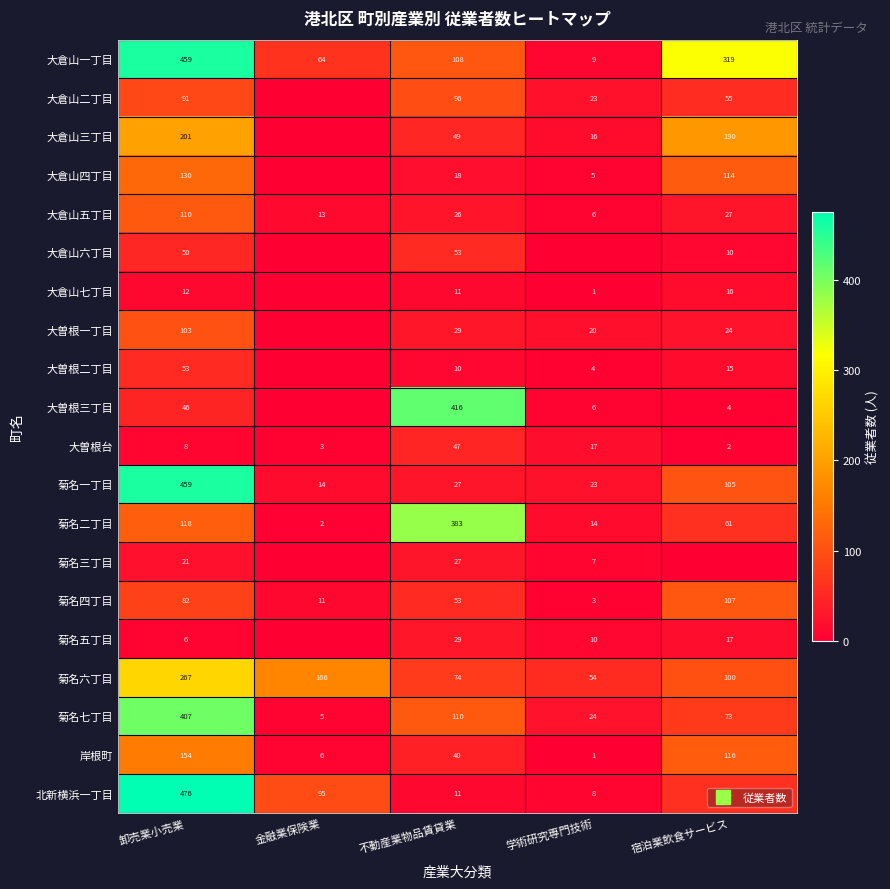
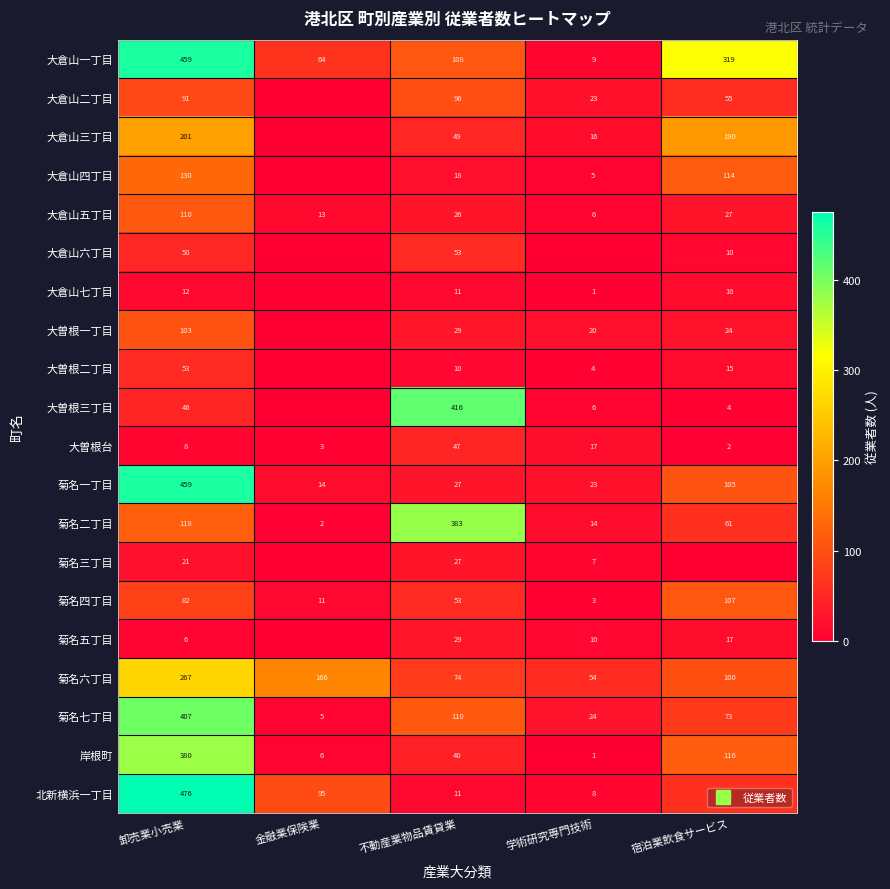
  {
    "大倉山一丁目": {
      "卸売業小売業": 459,
      "金融業保険業": 64,
      "不動産業物品賃貸業": 108,
      "学術研究専門技術": 9,
      "宿泊業飲食サービス": 319
    },
    "大倉山二丁目": {
      "卸売業小売業": 91,
      "不動産業物品賃貸業": 96,
      "学術研究専門技術": 23,
      "宿泊業飲食サービス": 55
    },
    "大倉山三丁目": {
      "卸売業小売業": 201,
      "不動産業物品賃貸業": 49,
      "学術研究専門技術": 16,
      "宿泊業飲食サービス": 190
    },
    "大倉山四丁目": {
      "卸売業小売業": 130,
      "不動産業物品賃貸業": 18,
      "学術研究専門技術": 5,
      "宿泊業飲食サービス": 114
    },
    "大倉山五丁目": {
      "卸売業小売業": 110,
      "金融業保険業": 13,
      "不動産業物品賃貸業": 26,
      "学術研究専門技術": 6,
      "宿泊業飲食サービス": 27
    },
    "大倉山六丁目": {
      "卸売業小売業": 50,
      "不動産業物品賃貸業": 53,
      "宿泊業飲食サービス": 10
    },
    "大倉山七丁目": {
      "卸売業小売業": 12,
      "不動産業物品賃貸業": 11,
      "学術研究専門技術": 1,
      "宿泊業飲食サービス": 16
    },
    "大曽根一丁目": {
      "卸売業小売業": 103,
      "不動産業物品賃貸業": 29,
      "学術研究専門技術": 20,
      "宿泊業飲食サービス": 24
    },
    "大曽根二丁目": {
      "卸売業小売業": 53,
      "不動産業物品賃貸業": 10,
      "学術研究専門技術": 4,
      "宿泊業飲食サービス": 15
    },
    "大曽根三丁目": {
      "卸売業小売業": 46,
      "不動産業物品賃貸業": 416,
      "学術研究専門技術": 6,
      "宿泊業飲食サービス": 4
    },
    "大曽根台": {
      "卸売業小売業": 8,
      "金融業保険業": 3,
      "不動産業物品賃貸業": 47,
      "学術研究専門技術": 17,
      "宿泊業飲食サービス": 2
    },
    "菊名一丁目": {
      "卸売業小売業": 459,
      "金融業保険業": 14,
      "不動産業物品賃貸業": 27,
      "学術研究専門技術": 23,
      "宿泊業飲食サービス": 105
    },
    "菊名二丁目": {
      "卸売業小売業": 118,
      "金融業保険業": 2,
      "不動産業物品賃貸業": 383,
      "学術研究専門技術": 14,
      "宿泊業飲食サービス": 61
    },
    "菊名三丁目": {
      "卸売業小売業": 21,
      "不動産業物品賃貸業": 27,
      "学術研究専門技術": 7
    },
    "菊名四丁目": {
      "卸売業小売業": 82,
      "金融業保険業": 11,
      "不動産業物品賃貸業": 53,
      "学術研究専門技術": 3,
      "宿泊業飲食サービス": 107
    },
    "菊名五丁目": {
      "卸売業小売業": 6,
      "不動産業物品賃貸業": 29,
      "学術研究専門技術": 10,
      "宿泊業飲食サービス": 17
    },
    "菊名六丁目": {
      "卸売業小売業": 267,
      "金融業保険業": 166,
      "不動産業物品賃貸業": 74,
      "学術研究専門技術": 54,
      "宿泊業飲食サービス": 100
    },
    "菊名七丁目": {
      "卸売業小売業": 407,
      "金融業保険業": 5,
      "不動産業物品賃貸業": 110,
      "学術研究専門技術": 24,
      "宿泊業飲食サービス": 73
    },
    "岸根町": {
-     "卸売業小売業": 154,
+     "卸売業小売業": 380,
      "金融業保険業": 6,
      "不動産業物品賃貸業": 40,
      "学術研究専門技術": 1,
      "宿泊業飲食サービス": 116
    },
    "北新横浜一丁目": {
      "卸売業小売業": 476,
      "金融業保険業": 95,
      "不動産業物品賃貸業": 11,
      "学術研究専門技術": 8
    }
  }
